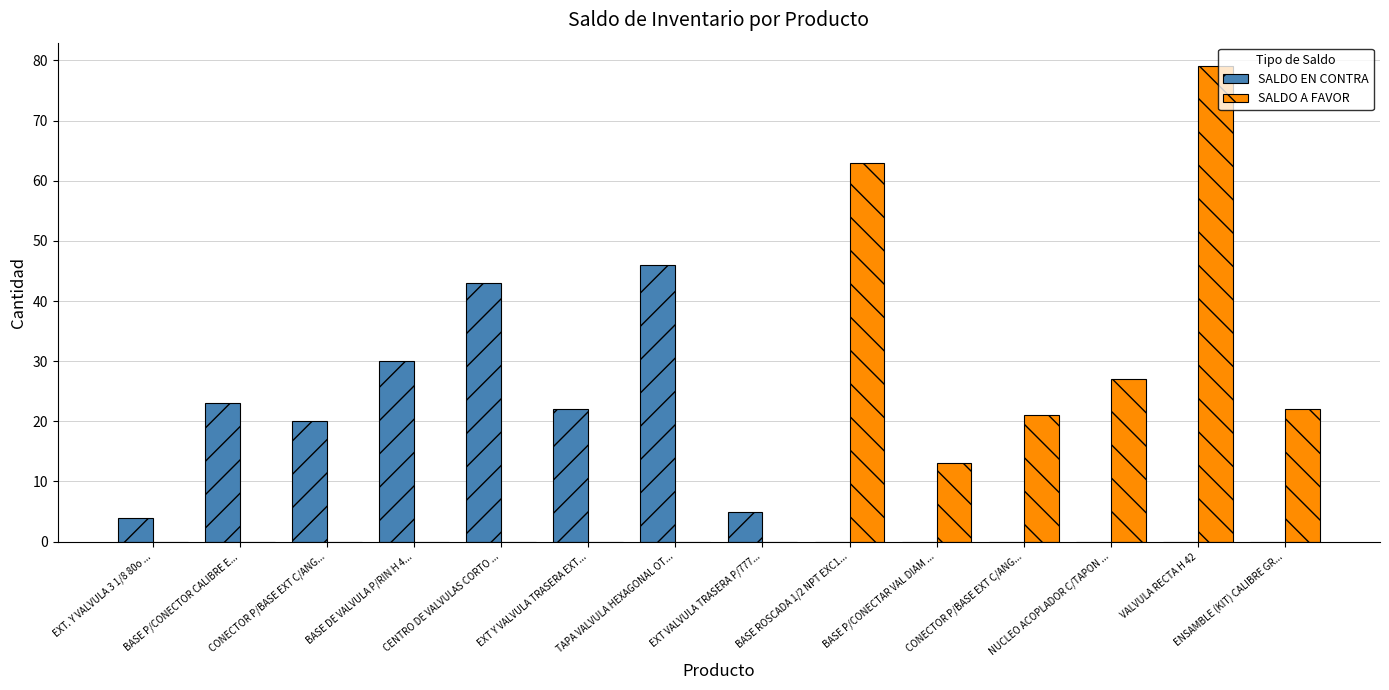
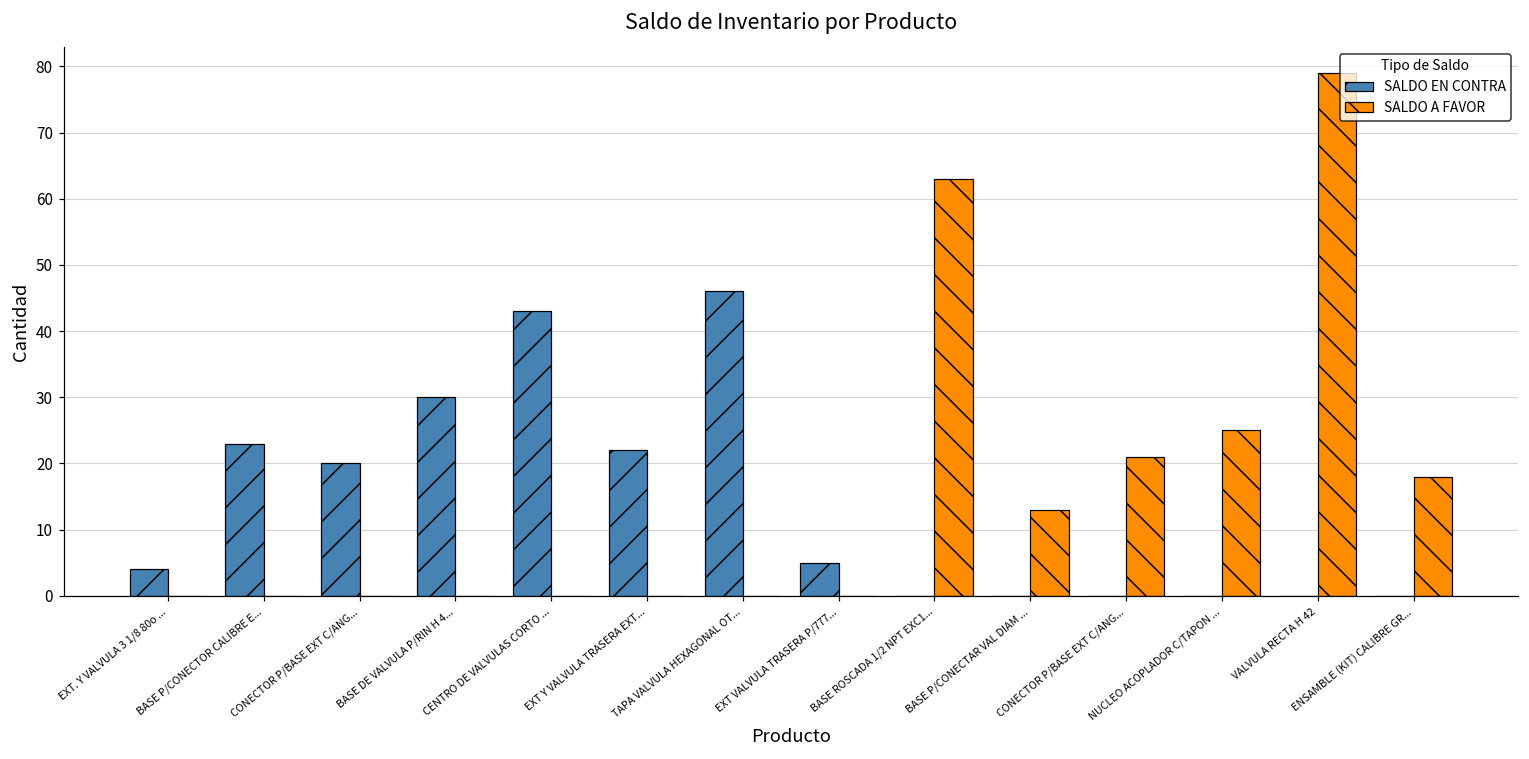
  {
    "SALDO EN CONTRA": {
      "EXT. Y VALVULA 3 1/8 80o ...": 4,
      "BASE P/CONECTOR CALIBRE E...": 23,
      "BASE DE VALVULA P/RIN H 4...": 30,
      "CENTRO DE VALVULAS CORTO ...": 43,
      "EXT Y VALVULA TRASERA EXT...": 22,
      "TAPA VALVULA HEXAGONAL OT...": 46,
      "EXT VALVULA TRASERA P/777...": 5,
      "BASE ROSCADA 1/2 NPT EXC1...": 0,
      "BASE P/CONECTAR VAL DIAM ...": 0,
      "NUCLEO ACOPLADOR C/TAPON ...": 0,
      "VALVULA RECTA H 42": 0,
      "ENSAMBLE (KIT) CALIBRE GR...": 0
    },
    "SALDO A FAVOR": {
      "EXT. Y VALVULA 3 1/8 80o ...": 0,
      "BASE P/CONECTOR CALIBRE E...": 0,
      "BASE DE VALVULA P/RIN H 4...": 0,
      "CENTRO DE VALVULAS CORTO ...": 0,
      "EXT Y VALVULA TRASERA EXT...": 0,
      "TAPA VALVULA HEXAGONAL OT...": 0,
      "EXT VALVULA TRASERA P/777...": 0,
      "BASE ROSCADA 1/2 NPT EXC1...": 63,
      "BASE P/CONECTAR VAL DIAM ...": 13,
-     "NUCLEO ACOPLADOR C/TAPON ...": 27,
+     "NUCLEO ACOPLADOR C/TAPON ...": 25,
      "VALVULA RECTA H 42": 79,
-     "ENSAMBLE (KIT) CALIBRE GR...": 22
+     "ENSAMBLE (KIT) CALIBRE GR...": 18
    }
  }
